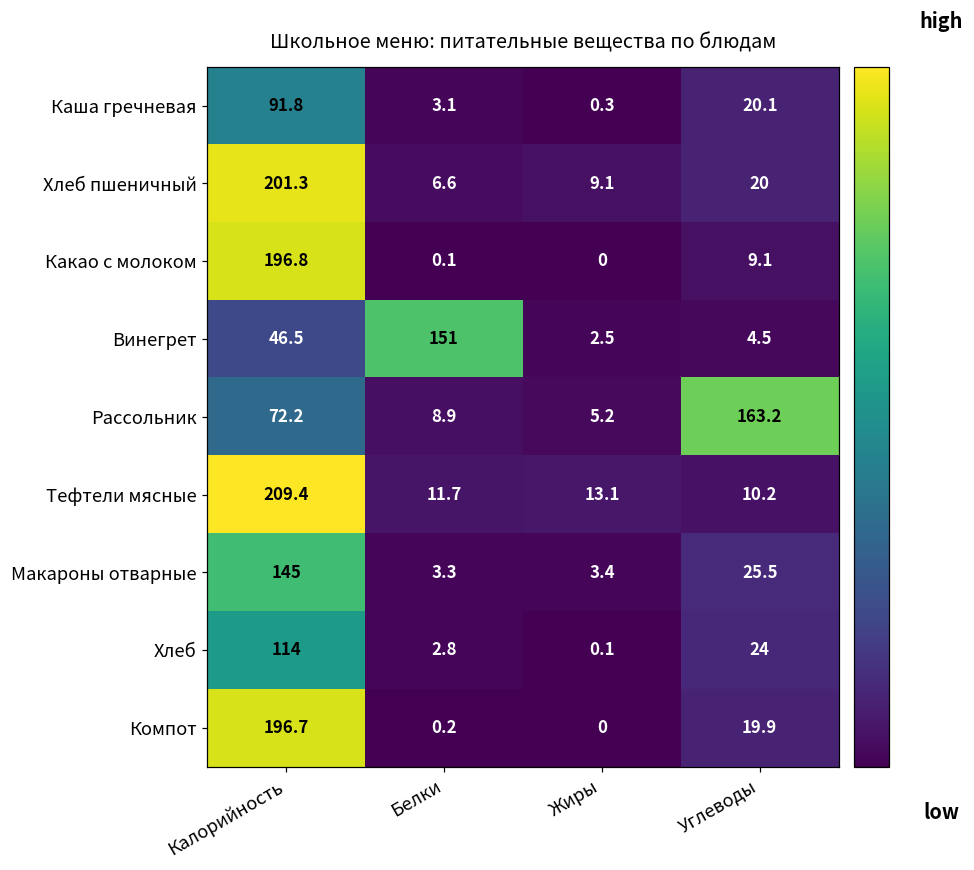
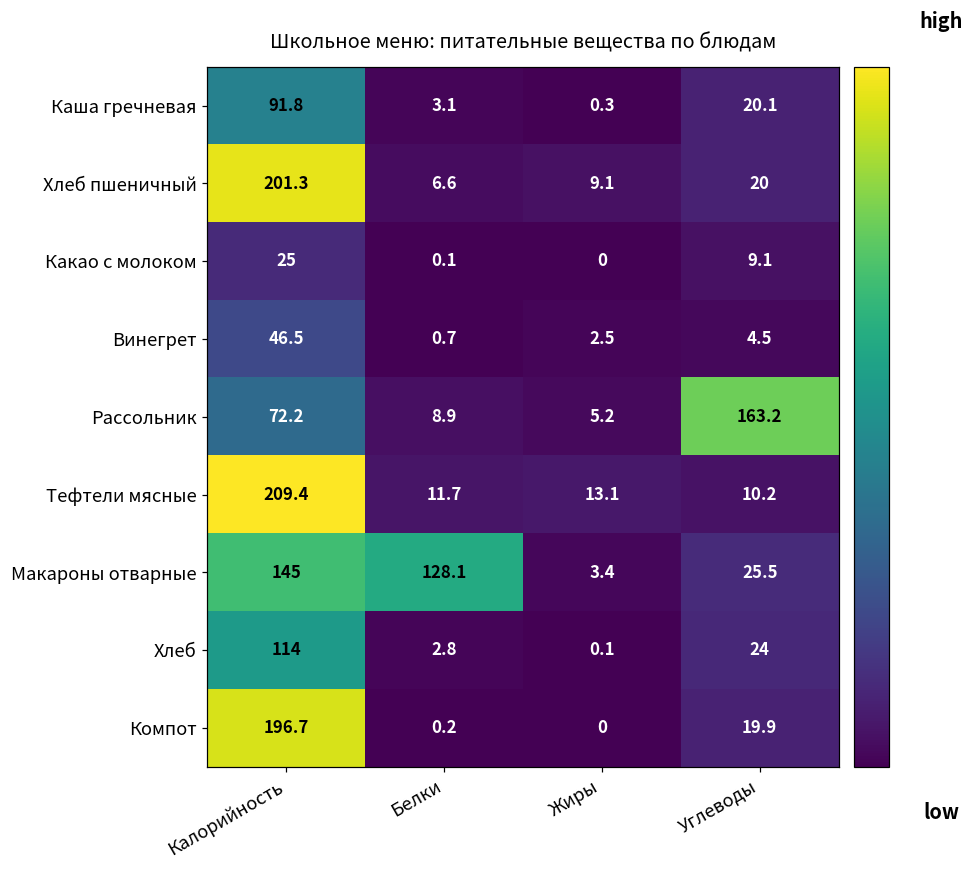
  {
    "Каша гречневая": {
      "Калорийность": 91.8,
      "Белки": 3.1,
      "Жиры": 0.3,
      "Углеводы": 20.1
    },
    "Хлеб пшеничный": {
      "Калорийность": 201.3,
      "Белки": 6.6,
      "Жиры": 9.1,
      "Углеводы": 20
    },
    "Какао с молоком": {
-     "Калорийность": 196.8,
+     "Калорийность": 25,
      "Белки": 0.1,
      "Жиры": 0,
      "Углеводы": 9.1
    },
    "Винегрет": {
      "Калорийность": 46.5,
-     "Белки": 151,
+     "Белки": 0.7,
      "Жиры": 2.5,
      "Углеводы": 4.5
    },
    "Рассольник": {
      "Калорийность": 72.2,
      "Белки": 8.9,
      "Жиры": 5.2,
      "Углеводы": 163.2
    },
    "Тефтели мясные": {
      "Калорийность": 209.4,
      "Белки": 11.7,
      "Жиры": 13.1,
      "Углеводы": 10.2
    },
    "Макароны отварные": {
      "Калорийность": 145,
-     "Белки": 3.3,
+     "Белки": 128.1,
      "Жиры": 3.4,
      "Углеводы": 25.5
    },
    "Хлеб": {
      "Калорийность": 114,
      "Белки": 2.8,
      "Жиры": 0.1,
      "Углеводы": 24
    },
    "Компот": {
      "Калорийность": 196.7,
      "Белки": 0.2,
      "Жиры": 0,
      "Углеводы": 19.9
    }
  }
